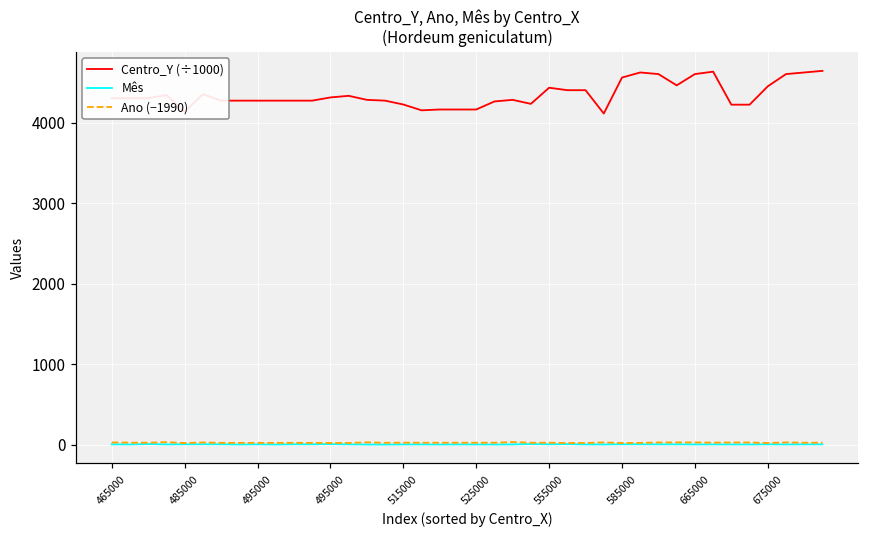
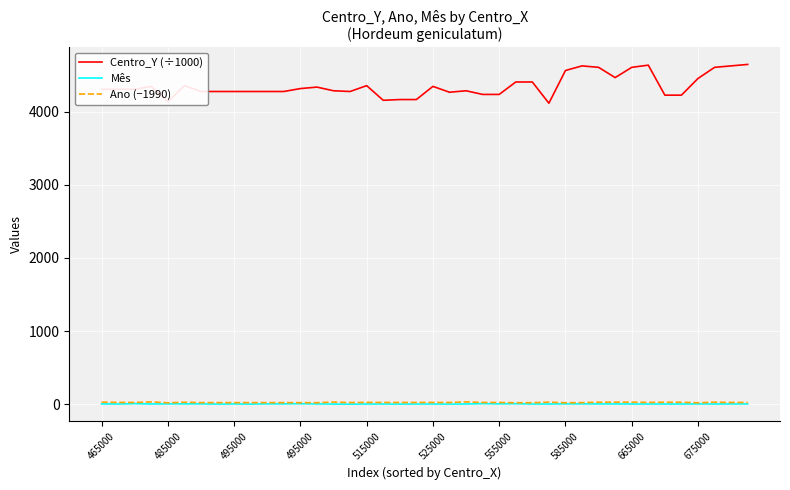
  {
    "Centro_Y (÷1000)": {
-     "515000": 4200,
-     "525000": 4200,
-     "555000": 4400,
+     "515000": 4400,
+     "525000": 4300,
+     "555000": 4200,
      "585000": 4600,
      "665000": 4600,
      "675000": 4500
    }
  }
